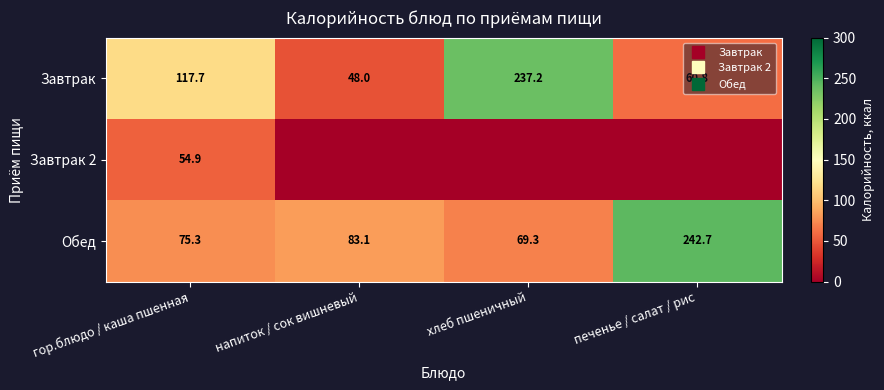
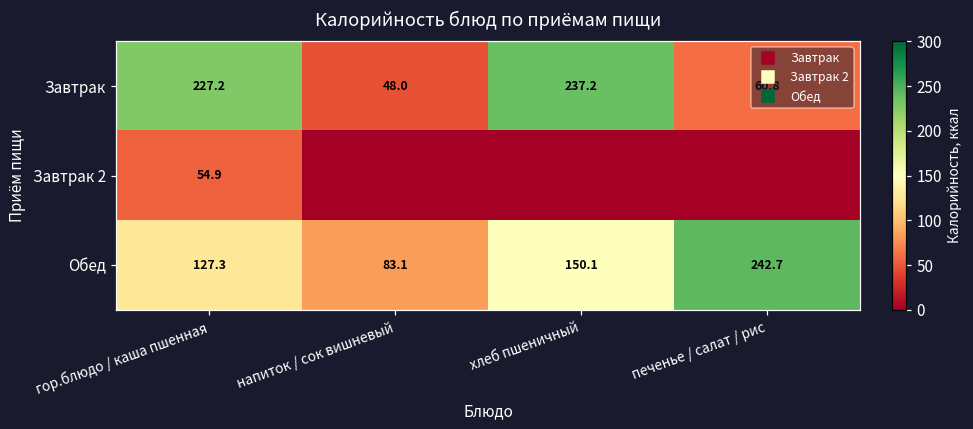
  {
    "Завтрак": {
-     "гор.блюдо / каша пшенная": 117.7,
+     "гор.блюдо / каша пшенная": 227.2,
      "напиток / сок вишневый": 48.0,
      "хлеб пшеничный": 237.2
    },
    "Завтрак 2": {
      "гор.блюдо / каша пшенная": 54.9
    },
    "Обед": {
-     "гор.блюдо / каша пшенная": 75.3,
+     "гор.блюдо / каша пшенная": 127.3,
      "напиток / сок вишневый": 83.1,
-     "хлеб пшеничный": 69.3,
+     "хлеб пшеничный": 150.1,
      "печенье / салат / рис": 242.7
    }
  }
